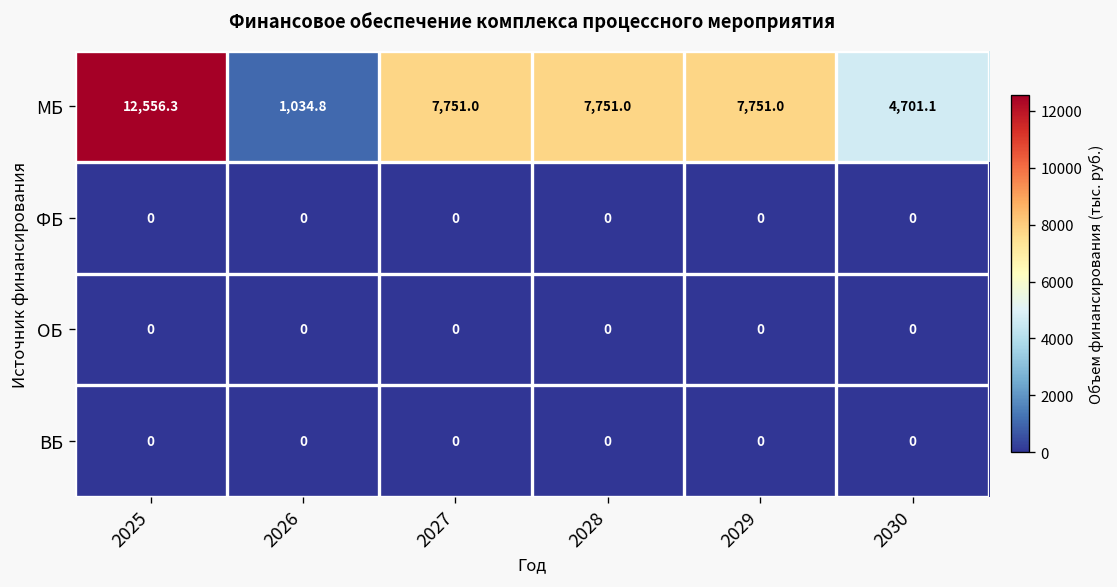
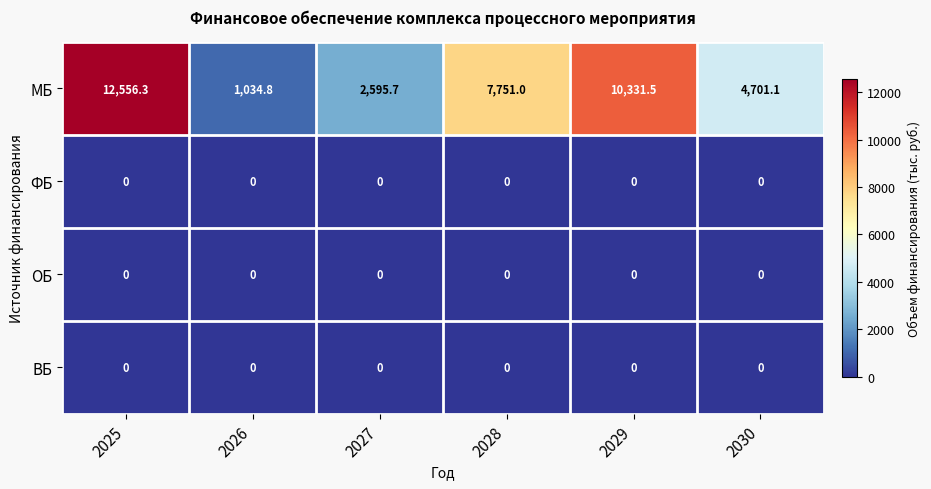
  {
    "МБ": {
      "2025": "12,556.3",
      "2026": "1,034.8",
-     "2027": "7,751.0",
+     "2027": "2,595.7",
      "2028": "7,751.0",
-     "2029": "7,751.0",
+     "2029": "10,331.5",
      "2030": "4,701.1"
    },
    "ФБ": {
      "2025": "0",
      "2026": "0",
      "2027": "0",
      "2028": "0",
      "2029": "0",
      "2030": "0"
    },
    "ОБ": {
      "2025": "0",
      "2026": "0",
      "2027": "0",
      "2028": "0",
      "2029": "0",
      "2030": "0"
    },
    "ВБ": {
      "2025": "0",
      "2026": "0",
      "2027": "0",
      "2028": "0",
      "2029": "0",
      "2030": "0"
    }
  }
